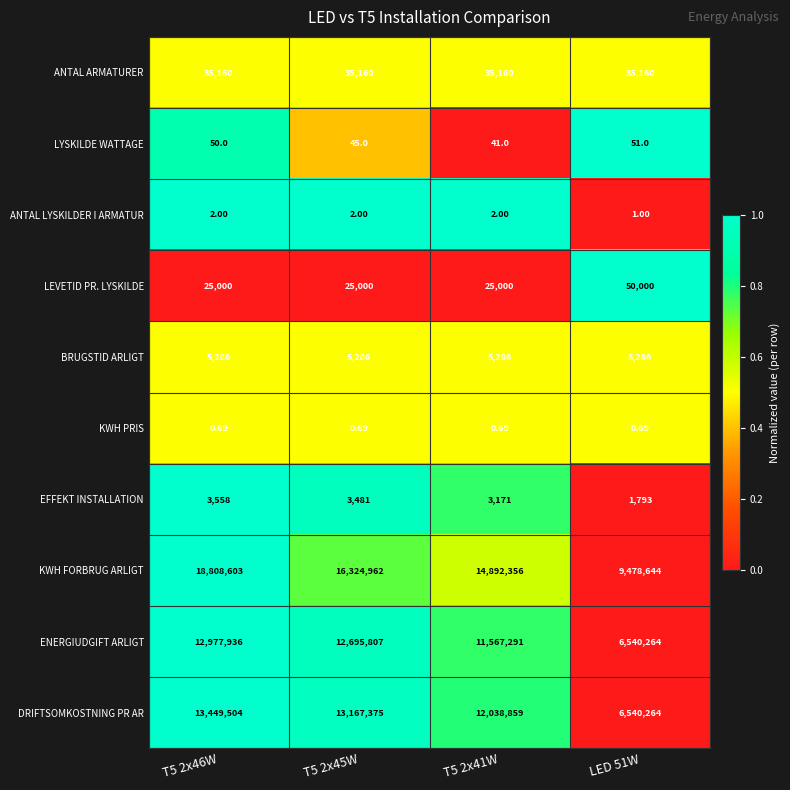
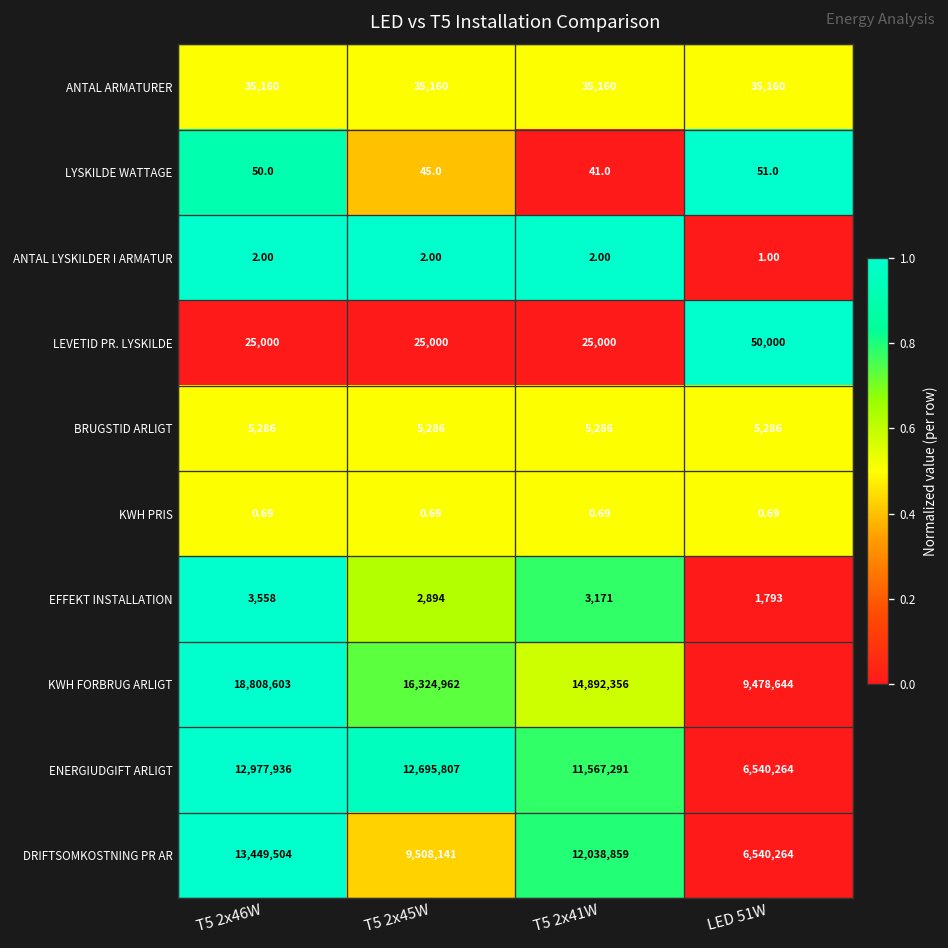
  {
    "ANTAL ARMATURER": {
      "T5 2x46W": "35,160",
      "T5 2x45W": "35,160",
      "T5 2x41W": "35,160",
      "LED 51W": "35,160"
    },
    "LYSKILDE WATTAGE": {
      "T5 2x46W": "50.0",
      "T5 2x45W": "45.0",
      "T5 2x41W": "41.0",
      "LED 51W": "51.0"
    },
    "ANTAL LYSKILDER I ARMATUR": {
      "T5 2x46W": "2.00",
      "T5 2x45W": "2.00",
      "T5 2x41W": "2.00",
      "LED 51W": "1.00"
    },
    "LEVETID PR. LYSKILDE": {
      "T5 2x46W": "25,000",
      "T5 2x45W": "25,000",
      "T5 2x41W": "25,000",
      "LED 51W": "50,000"
    },
    "BRUGSTID ARLIGT": {
      "T5 2x46W": "5,286",
      "T5 2x45W": "5,286",
      "T5 2x41W": "5,286",
      "LED 51W": "5,286"
    },
    "KWH PRIS": {
      "T5 2x46W": "0.69",
      "T5 2x45W": "0.69",
      "T5 2x41W": "0.69",
      "LED 51W": "0.69"
    },
    "EFFEKT INSTALLATION": {
      "T5 2x46W": "3,558",
-     "T5 2x45W": "3,481",
+     "T5 2x45W": "2,894",
      "T5 2x41W": "3,171",
      "LED 51W": "1,793"
    },
    "KWH FORBRUG ARLIGT": {
      "T5 2x46W": "18,808,603",
      "T5 2x45W": "16,324,962",
      "T5 2x41W": "14,892,356",
      "LED 51W": "9,478,644"
    },
    "ENERGIUDGIFT ARLIGT": {
      "T5 2x46W": "12,977,936",
      "T5 2x45W": "12,695,807",
      "T5 2x41W": "11,567,291",
      "LED 51W": "6,540,264"
    },
    "DRIFTSOMKOSTNING PR AR": {
      "T5 2x46W": "13,449,504",
-     "T5 2x45W": "13,167,375",
+     "T5 2x45W": "9,508,141",
      "T5 2x41W": "12,038,859",
      "LED 51W": "6,540,264"
    }
  }
